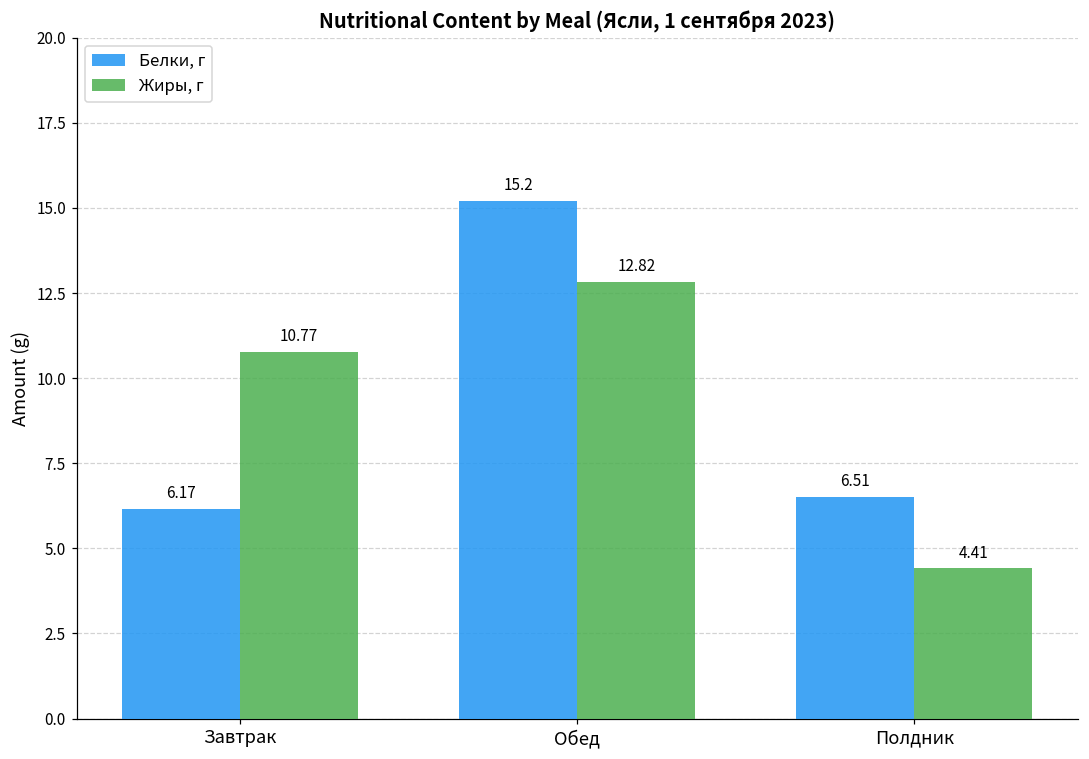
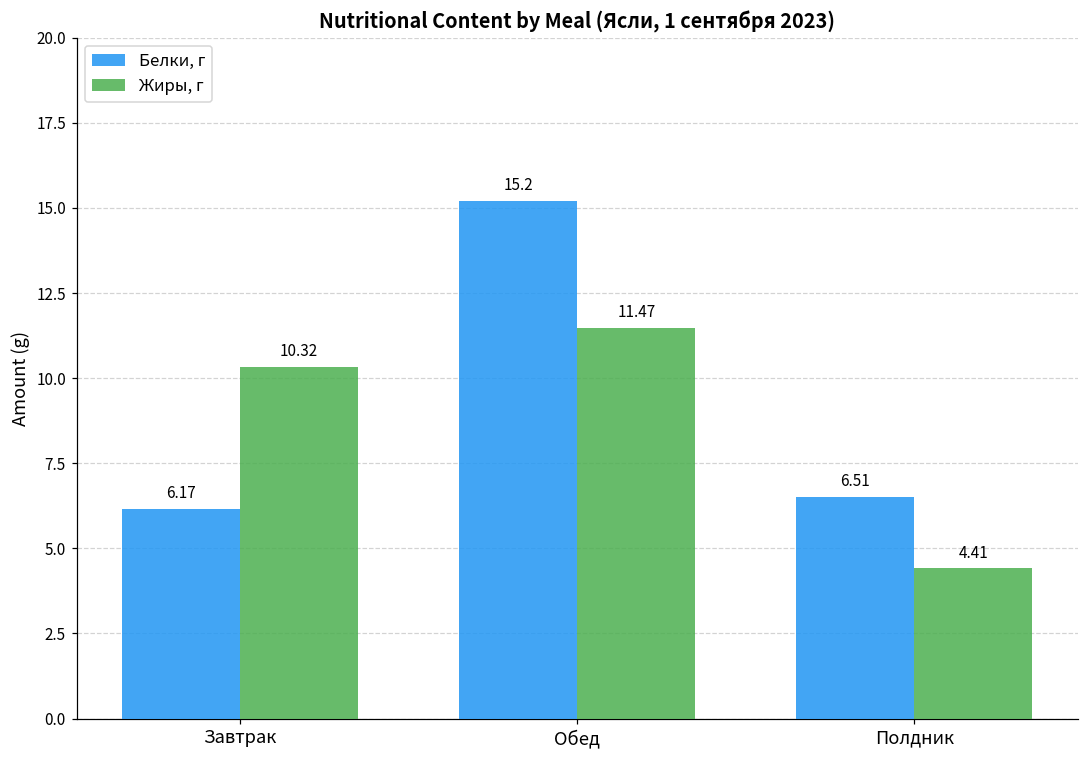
  {
    "Белки, г": {
      "Завтрак": 6.17,
      "Обед": 15.2,
      "Полдник": 6.51
    },
    "Жиры, г": {
-     "Завтрак": 10.77,
-     "Обед": 12.82,
+     "Завтрак": 10.32,
+     "Обед": 11.47,
      "Полдник": 4.41
    }
  }
